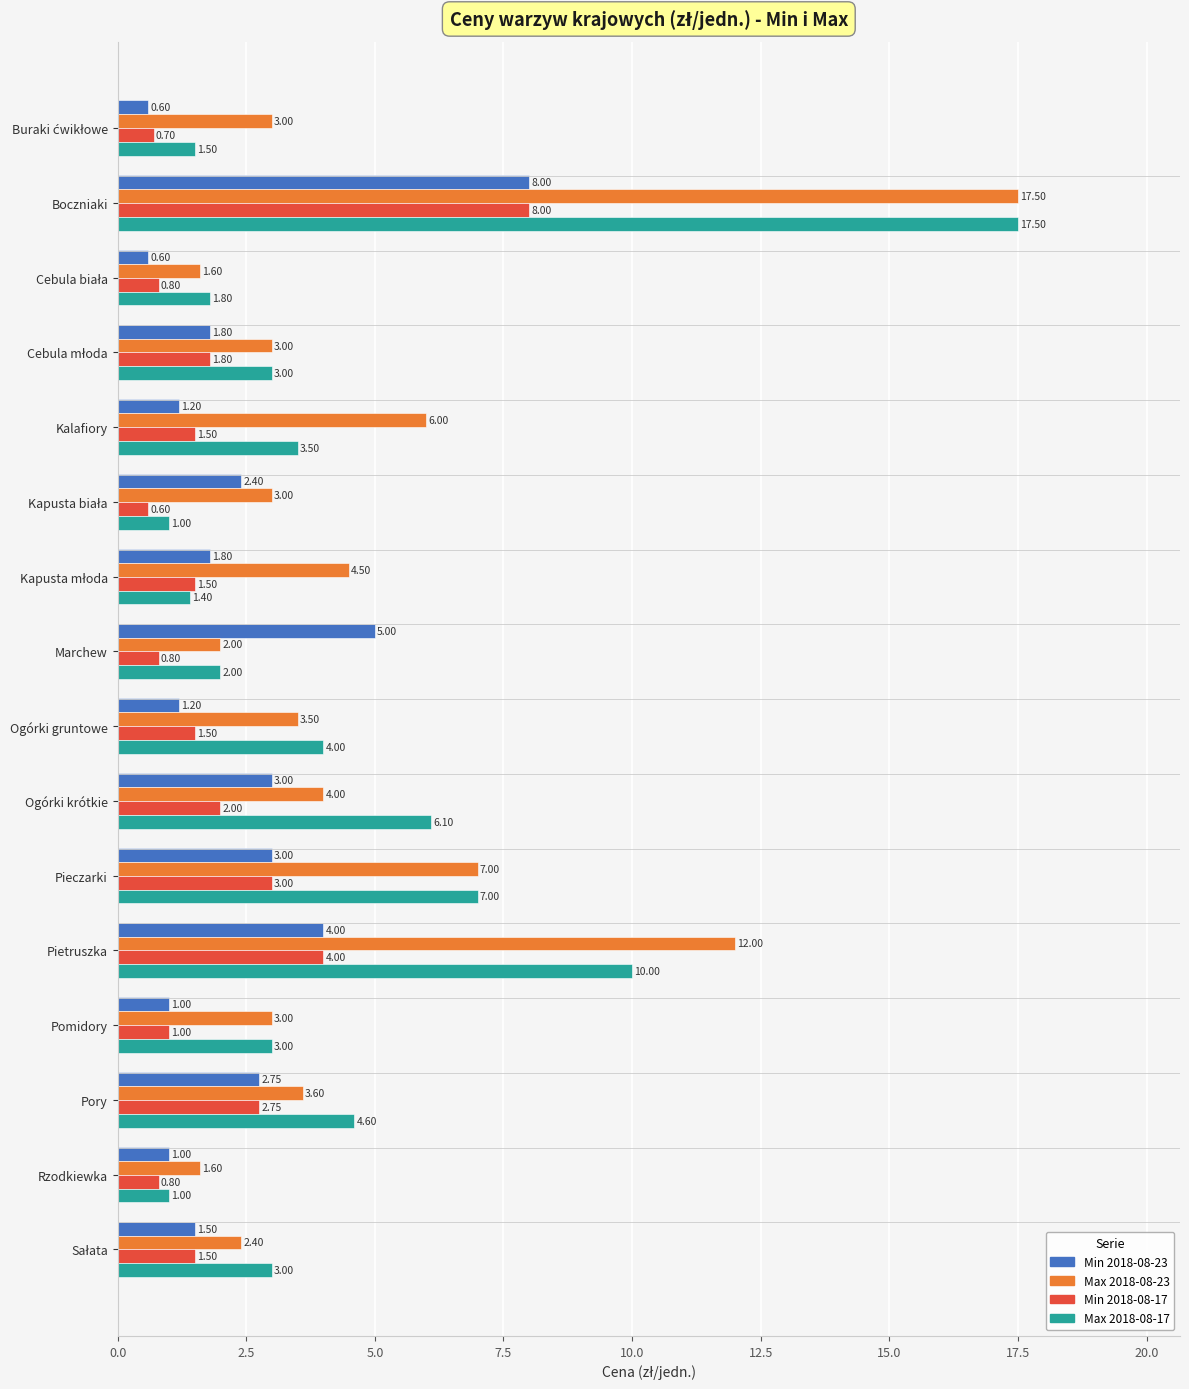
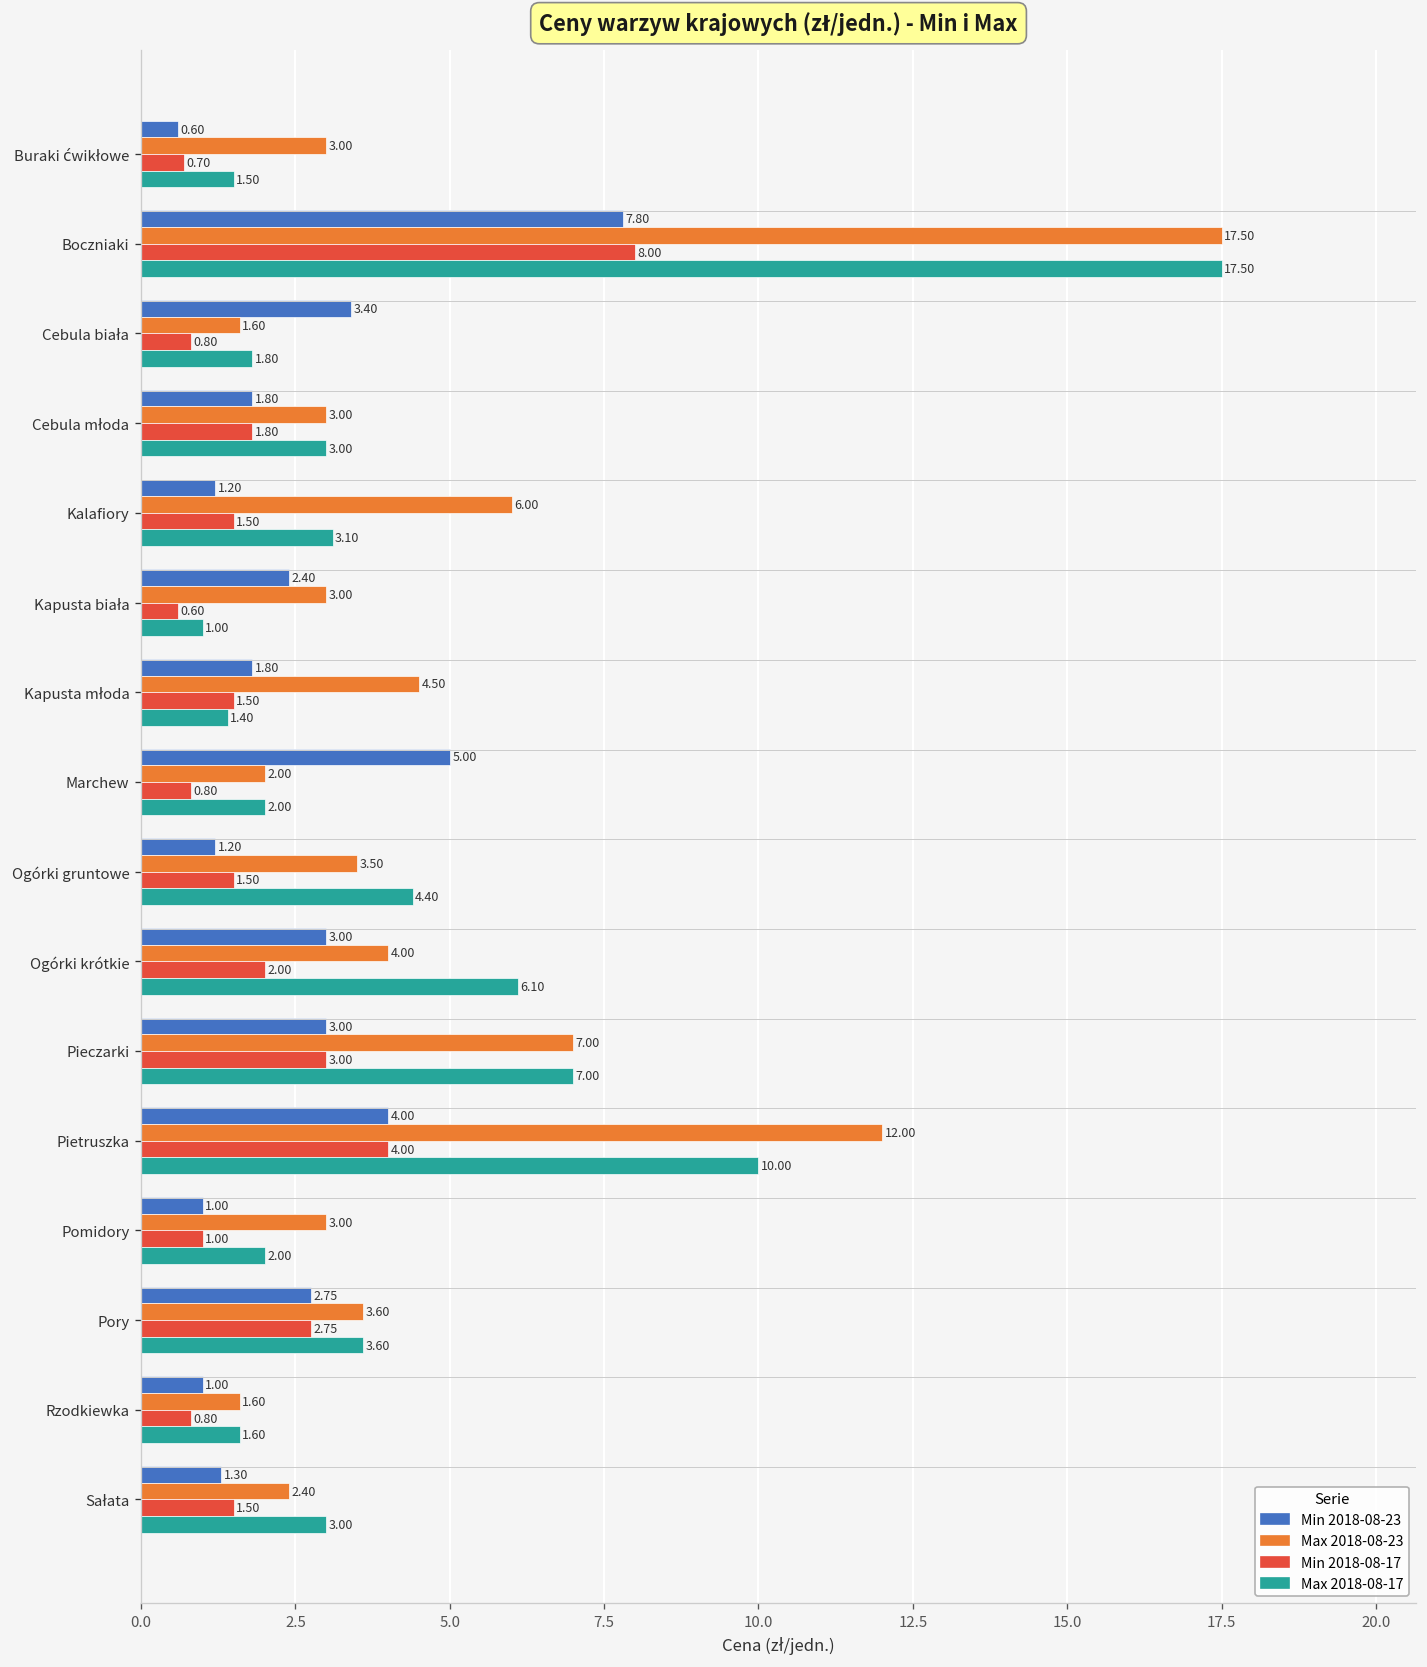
  {
    "Min 2018-08-23": {
      "Buraki ćwikłowe": 0.60,
-     "Boczniaki": 8.00,
-     "Cebula biała": 0.60,
+     "Boczniaki": 7.80,
+     "Cebula biała": 3.40,
      "Cebula młoda": 1.80,
      "Kalafiory": 1.20,
      "Kapusta biała": 2.40,
      "Kapusta młoda": 1.80,
      "Marchew": 5.00,
      "Ogórki gruntowe": 1.20,
      "Ogórki krótkie": 3.00,
      "Pieczarki": 3.00,
      "Pietruszka": 4.00,
      "Pomidory": 1.00,
      "Pory": 2.75,
      "Rzodkiewka": 1.00,
-     "Sałata": 1.50
+     "Sałata": 1.30
    },
    "Max 2018-08-17": {
      "Buraki ćwikłowe": 1.50,
      "Boczniaki": 17.50,
      "Cebula biała": 1.80,
      "Cebula młoda": 3.00,
-     "Kalafiory": 3.50,
+     "Kalafiory": 3.10,
      "Kapusta biała": 1.00,
      "Kapusta młoda": 1.40,
      "Marchew": 2.00,
-     "Ogórki gruntowe": 4.00,
+     "Ogórki gruntowe": 4.40,
      "Ogórki krótkie": 6.10,
      "Pieczarki": 7.00,
      "Pietruszka": 10.00,
-     "Pomidory": 3.00,
-     "Pory": 4.60,
-     "Rzodkiewka": 1.00,
+     "Pomidory": 2.00,
+     "Pory": 3.60,
+     "Rzodkiewka": 1.60,
      "Sałata": 3.00
    }
  }
